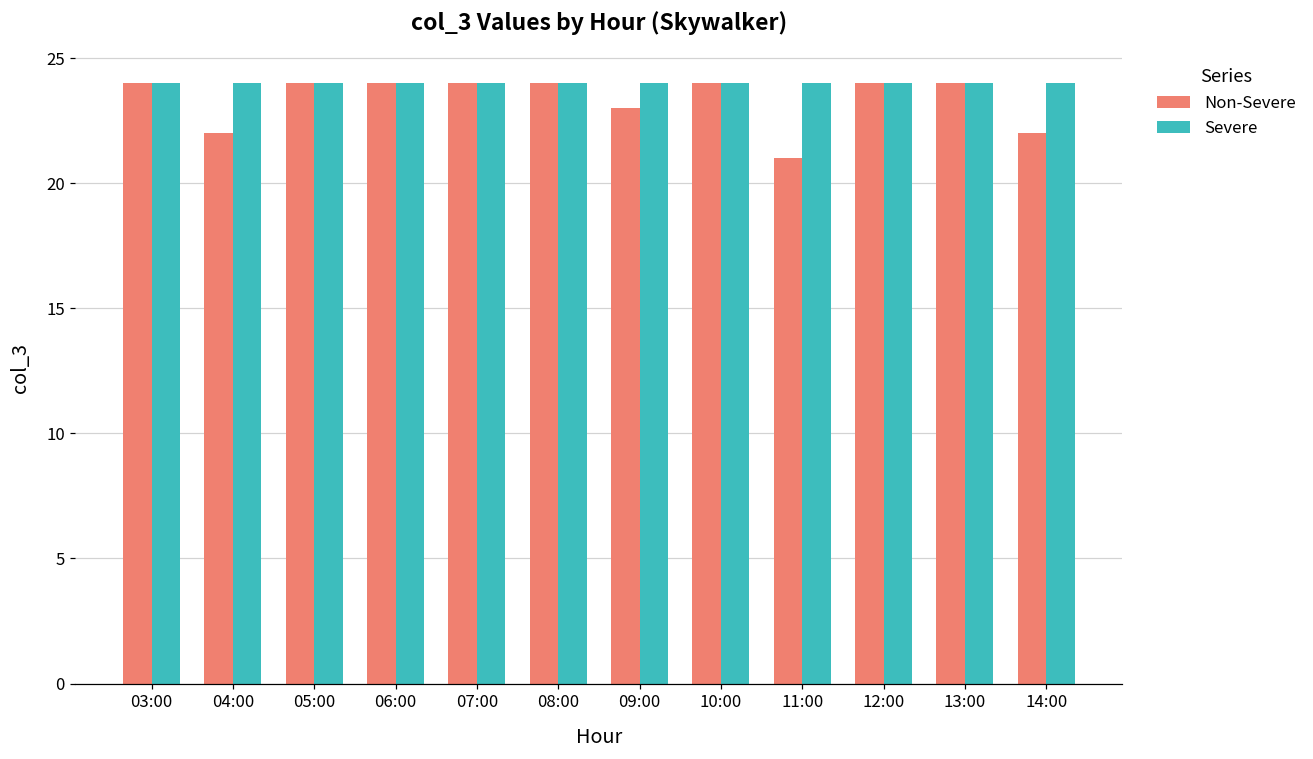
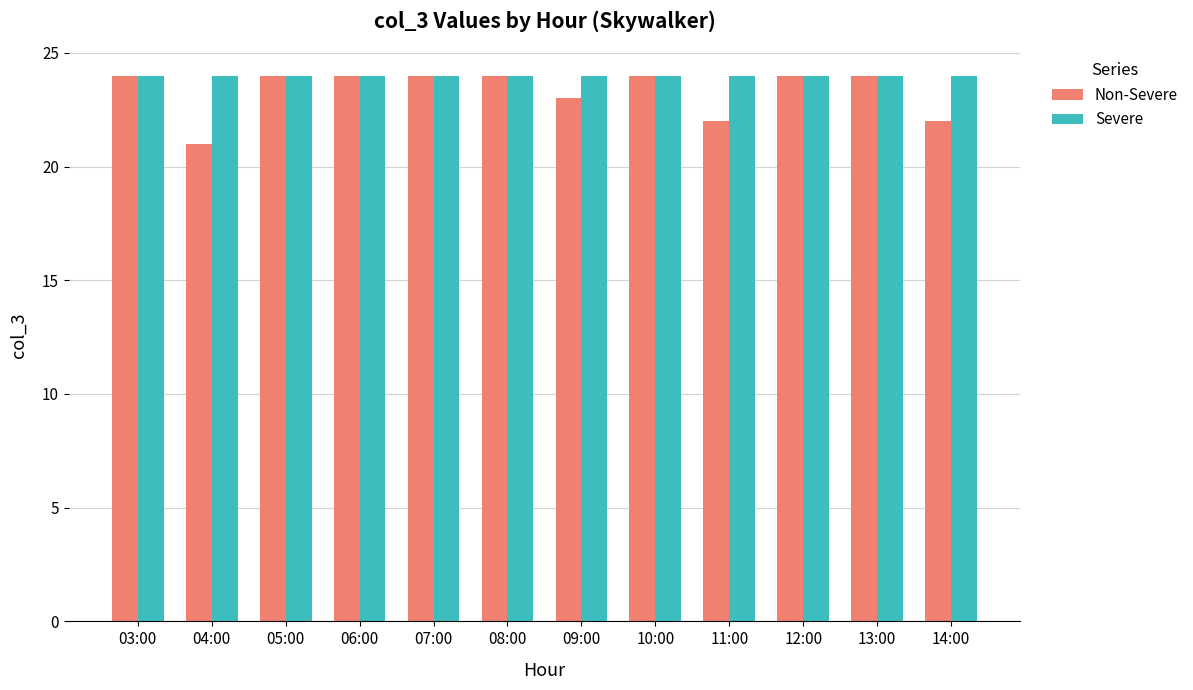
  {
    "Non-Severe": {
      "03:00": 24,
-     "04:00": 22,
+     "04:00": 21,
      "05:00": 24,
      "06:00": 24,
      "07:00": 24,
      "08:00": 24,
      "09:00": 23,
      "10:00": 24,
-     "11:00": 21,
+     "11:00": 22,
      "12:00": 24,
      "13:00": 24,
      "14:00": 22
    },
    "Severe": {
      "03:00": 24,
      "04:00": 24,
      "05:00": 24,
      "06:00": 24,
      "07:00": 24,
      "08:00": 24,
      "09:00": 24,
      "10:00": 24,
      "11:00": 24,
      "12:00": 24,
      "13:00": 24,
      "14:00": 24
    }
  }
